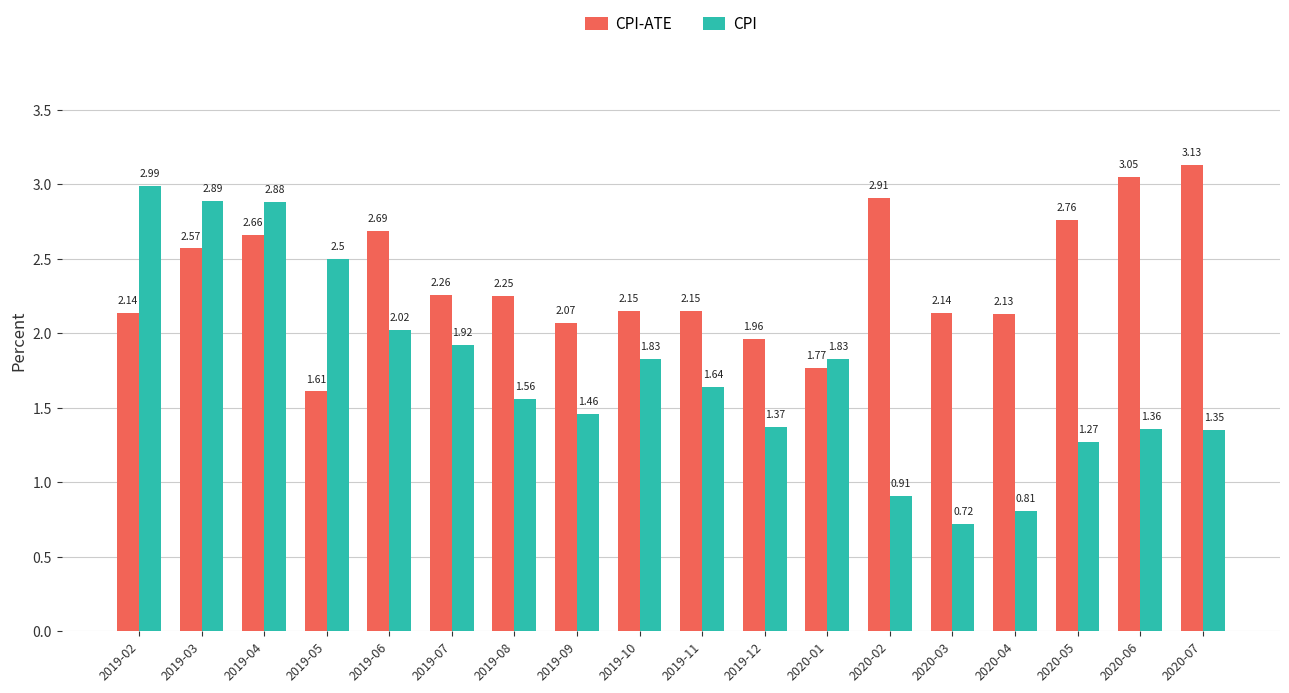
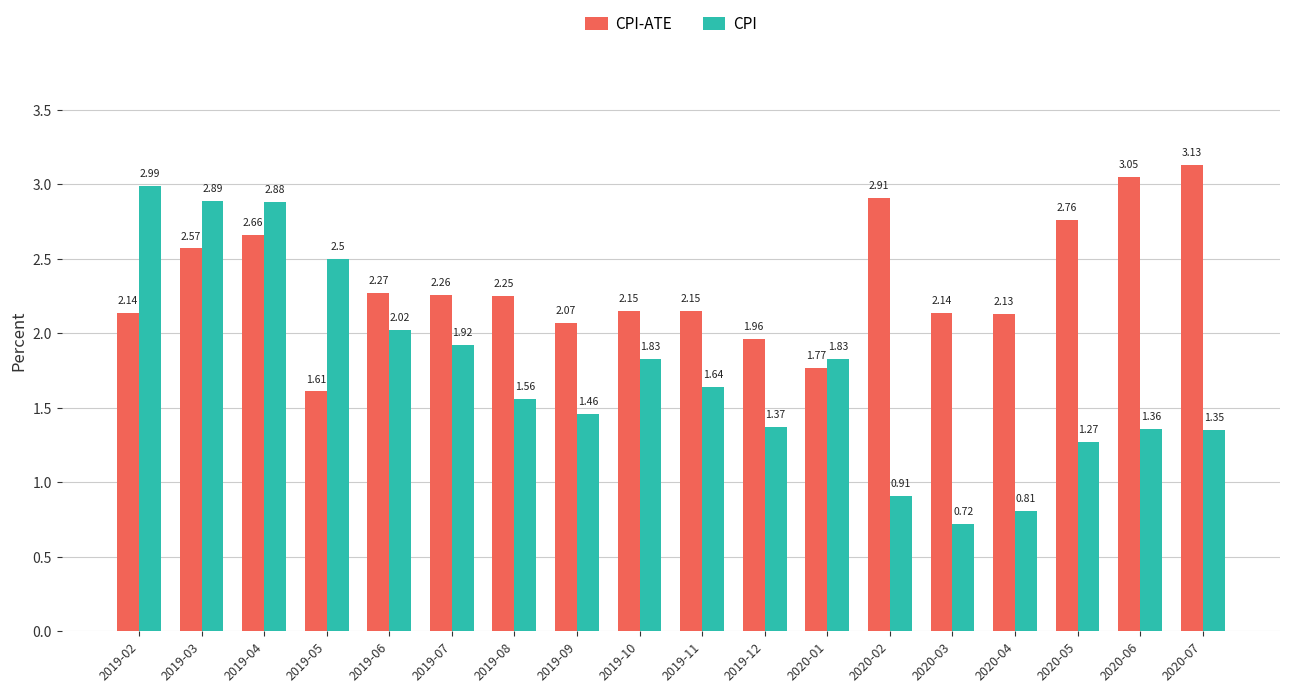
  {
    "CPI-ATE": {
      "2019-02": 2.14,
      "2019-03": 2.57,
      "2019-04": 2.66,
      "2019-05": 1.61,
-     "2019-06": 2.69,
+     "2019-06": 2.27,
      "2019-07": 2.26,
      "2019-08": 2.25,
      "2019-09": 2.07,
      "2019-10": 2.15,
      "2019-11": 2.15,
      "2019-12": 1.96,
      "2020-01": 1.77,
      "2020-02": 2.91,
      "2020-03": 2.14,
      "2020-04": 2.13,
      "2020-05": 2.76,
      "2020-06": 3.05,
      "2020-07": 3.13
    },
    "CPI": {
      "2019-02": 2.99,
      "2019-03": 2.89,
      "2019-04": 2.88,
      "2019-05": 2.5,
      "2019-06": 2.02,
      "2019-07": 1.92,
      "2019-08": 1.56,
      "2019-09": 1.46,
      "2019-10": 1.83,
      "2019-11": 1.64,
      "2019-12": 1.37,
      "2020-01": 1.83,
      "2020-02": 0.91,
      "2020-03": 0.72,
      "2020-04": 0.81,
      "2020-05": 1.27,
      "2020-06": 1.36,
      "2020-07": 1.35
    }
  }
